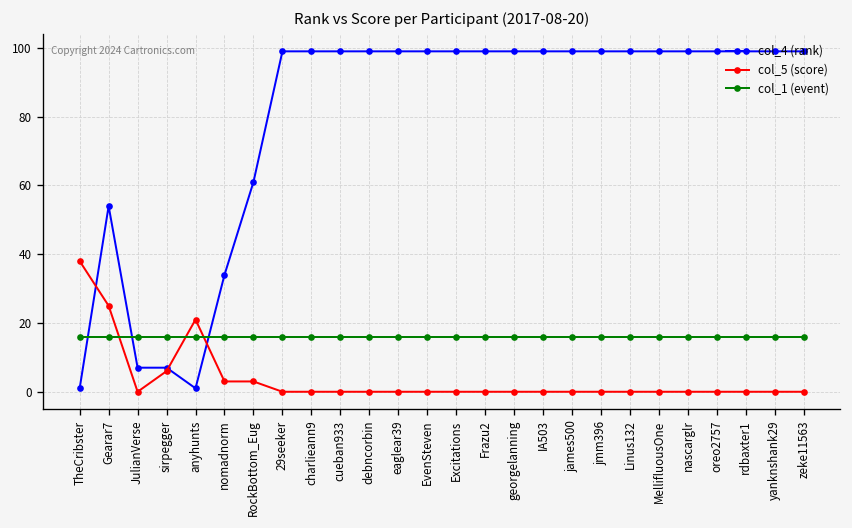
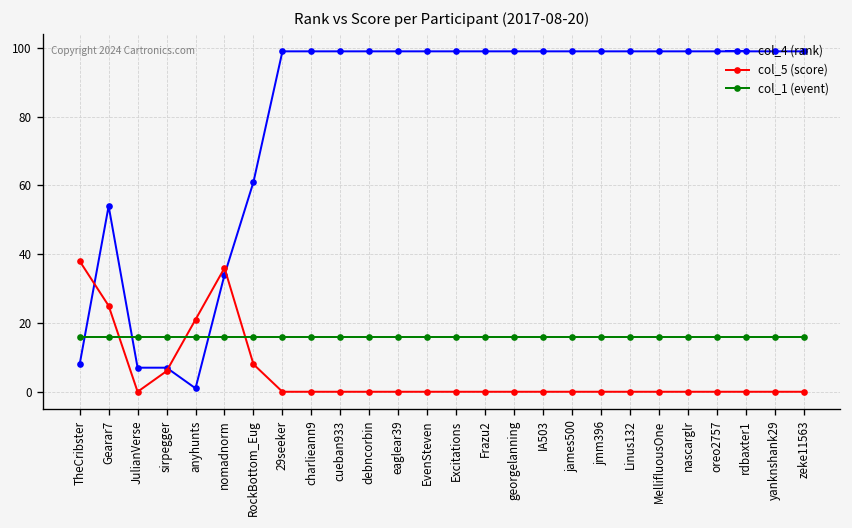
  {
    "col_4 (rank)": {
-     "TheCribster": 1,
+     "TheCribster": 8,
      "Gearar7": 54,
      "JulianVerse": 7,
      "sirpegger": 7,
      "anyhunts": 1,
      "nomadnorm": 34,
      "RockBottom_Eug": 61,
      "29seeker": 99,
      "charlieann9": 99,
      "cueban933": 99,
      "debncorbin": 99,
      "eaglear39": 99,
      "EvenSteven": 99,
      "Excitations": 99,
      "Frazu2": 99,
      "georgelanning": 99,
      "IA503": 99,
      "james500": 99,
      "jmm396": 99,
      "Linus132": 99,
      "MellifluousOne": 99,
      "nascarglr": 99,
      "oreo2757": 99,
      "rdbaxter1": 99,
      "yanknshank29": 99,
      "zeke11563": 99
    },
    "col_5 (score)": {
      "TheCribster": 38,
      "Gearar7": 25,
      "JulianVerse": 0,
      "sirpegger": 6,
      "anyhunts": 21,
-     "nomadnorm": 3,
-     "RockBottom_Eug": 3,
+     "nomadnorm": 36,
+     "RockBottom_Eug": 8,
      "29seeker": 0,
      "charlieann9": 0,
      "cueban933": 0,
      "debncorbin": 0,
      "eaglear39": 0,
      "EvenSteven": 0,
      "Excitations": 0,
      "Frazu2": 0,
      "georgelanning": 0,
      "IA503": 0,
      "james500": 0,
      "jmm396": 0,
      "Linus132": 0,
      "MellifluousOne": 0,
      "nascarglr": 0,
      "oreo2757": 0,
      "rdbaxter1": 0,
      "yanknshank29": 0,
      "zeke11563": 0
    },
    "col_1 (event)": {
      "TheCribster": 16,
      "Gearar7": 16,
      "JulianVerse": 16,
      "sirpegger": 16,
      "anyhunts": 16,
      "nomadnorm": 16,
      "RockBottom_Eug": 16,
      "29seeker": 16,
      "charlieann9": 16,
      "cueban933": 16,
      "debncorbin": 16,
      "eaglear39": 16,
      "EvenSteven": 16,
      "Excitations": 16,
      "Frazu2": 16,
      "georgelanning": 16,
      "IA503": 16,
      "james500": 16,
      "jmm396": 16,
      "Linus132": 16,
      "MellifluousOne": 16,
      "nascarglr": 16,
      "oreo2757": 16,
      "rdbaxter1": 16,
      "yanknshank29": 16,
      "zeke11563": 16
    }
  }
